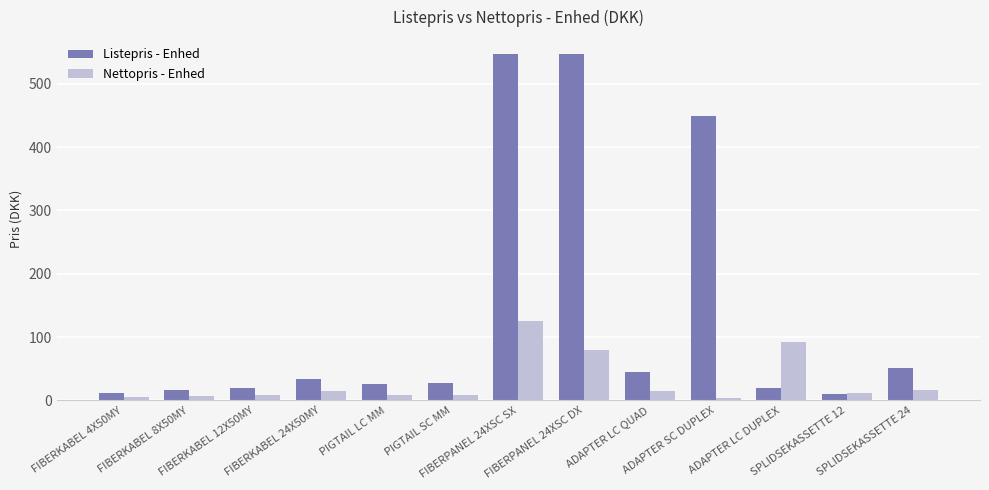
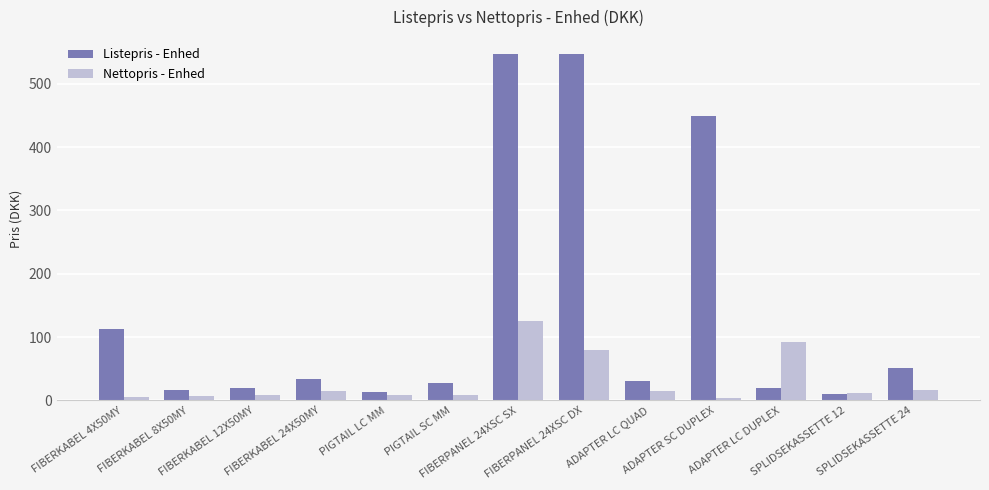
  {
    "Listepris - Enhed": {
-     "FIBERKABEL 4X50MY": 10,
+     "FIBERKABEL 4X50MY": 110,
      "FIBERKABEL 8X50MY": 20,
      "FIBERKABEL 12X50MY": 20,
      "FIBERKABEL 24X50MY": 30,
-     "PIGTAIL LC MM": 30,
+     "PIGTAIL LC MM": 10,
      "PIGTAIL SC MM": 30,
      "FIBERPANEL 24XSC SX": 550,
      "FIBERPANEL 24XSC DX": 550,
-     "ADAPTER LC QUAD": 40,
+     "ADAPTER LC QUAD": 30,
      "ADAPTER SC DUPLEX": 450,
      "ADAPTER LC DUPLEX": 20,
      "SPLIDSEKASSETTE 12": 10,
      "SPLIDSEKASSETTE 24": 50
    },
    "Nettopris - Enhed": {
      "FIBERKABEL 4X50MY": 0,
      "FIBERKABEL 8X50MY": 10,
      "FIBERKABEL 12X50MY": 10,
      "FIBERKABEL 24X50MY": 10,
      "PIGTAIL LC MM": 10,
      "PIGTAIL SC MM": 10,
      "FIBERPANEL 24XSC SX": 130,
      "FIBERPANEL 24XSC DX": 80,
      "ADAPTER LC QUAD": 10,
      "ADAPTER LC DUPLEX": 90,
      "SPLIDSEKASSETTE 12": 10,
      "SPLIDSEKASSETTE 24": 20
    }
  }
